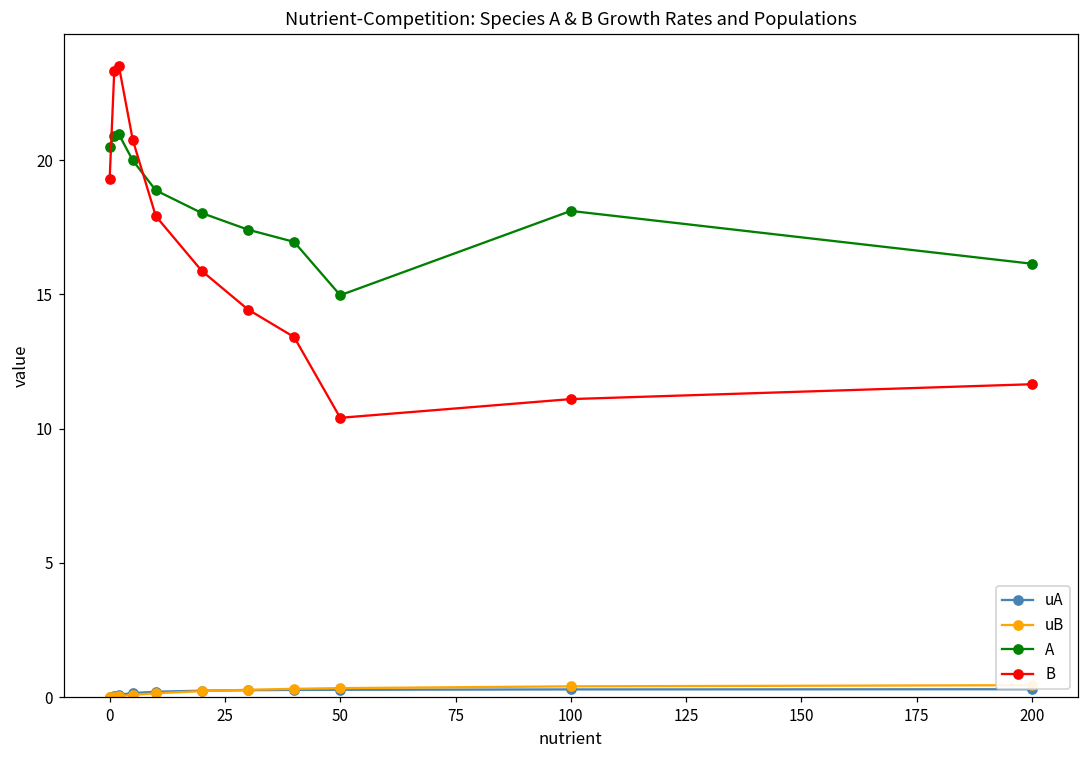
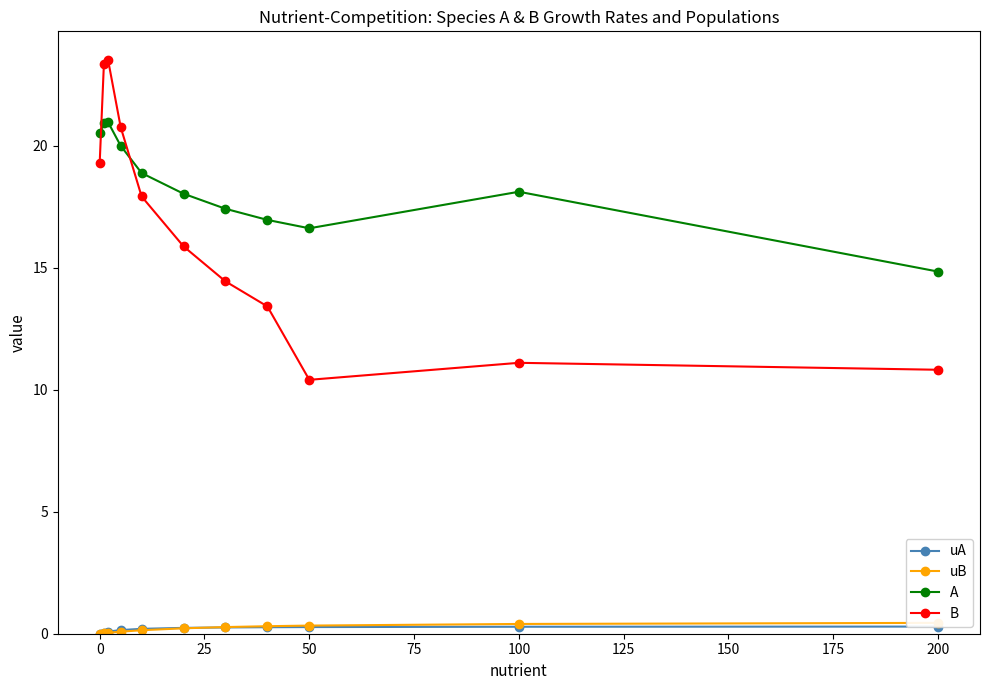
  {
    "uA": {
      "100": 0.3
    },
    "uB": {
      "100": 0.4
    },
    "A": {
      "0": 20.5,
-     "50": 15.0,
+     "50": 16.6,
      "100": 18.1,
-     "200": 16.1
+     "200": 14.8
    },
    "B": {
      "0": 19.3,
      "50": 10.4,
      "100": 11.1,
-     "200": 11.7
+     "200": 10.8
    }
  }
